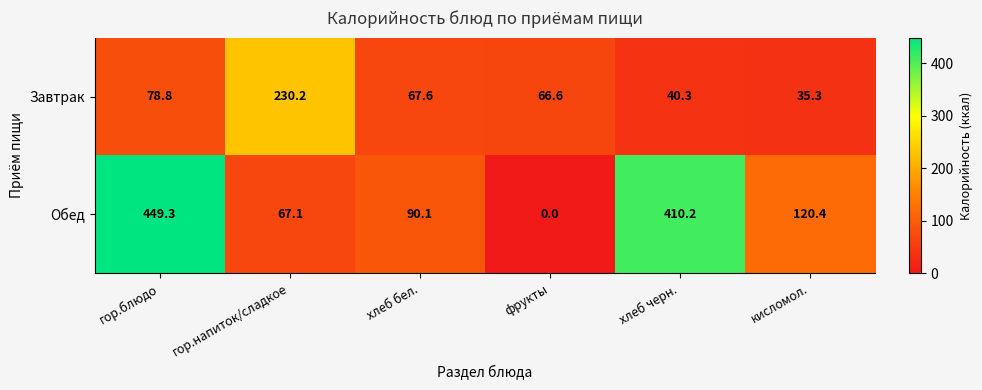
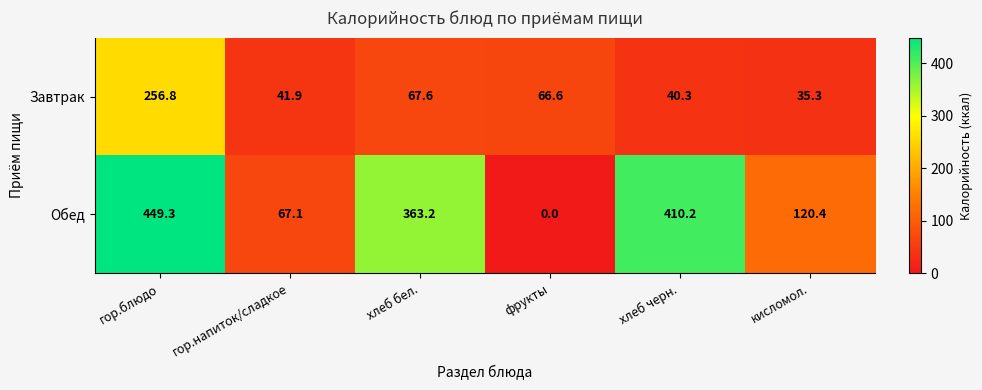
  {
    "Завтрак": {
-     "гор.блюдо": 78.8,
-     "гор.напиток/сладкое": 230.2,
+     "гор.блюдо": 256.8,
+     "гор.напиток/сладкое": 41.9,
      "хлеб бел.": 67.6,
      "фрукты": 66.6,
      "хлеб черн.": 40.3,
      "кисломол.": 35.3
    },
    "Обед": {
      "гор.блюдо": 449.3,
      "гор.напиток/сладкое": 67.1,
-     "хлеб бел.": 90.1,
+     "хлеб бел.": 363.2,
      "фрукты": 0.0,
      "хлеб черн.": 410.2,
      "кисломол.": 120.4
    }
  }
